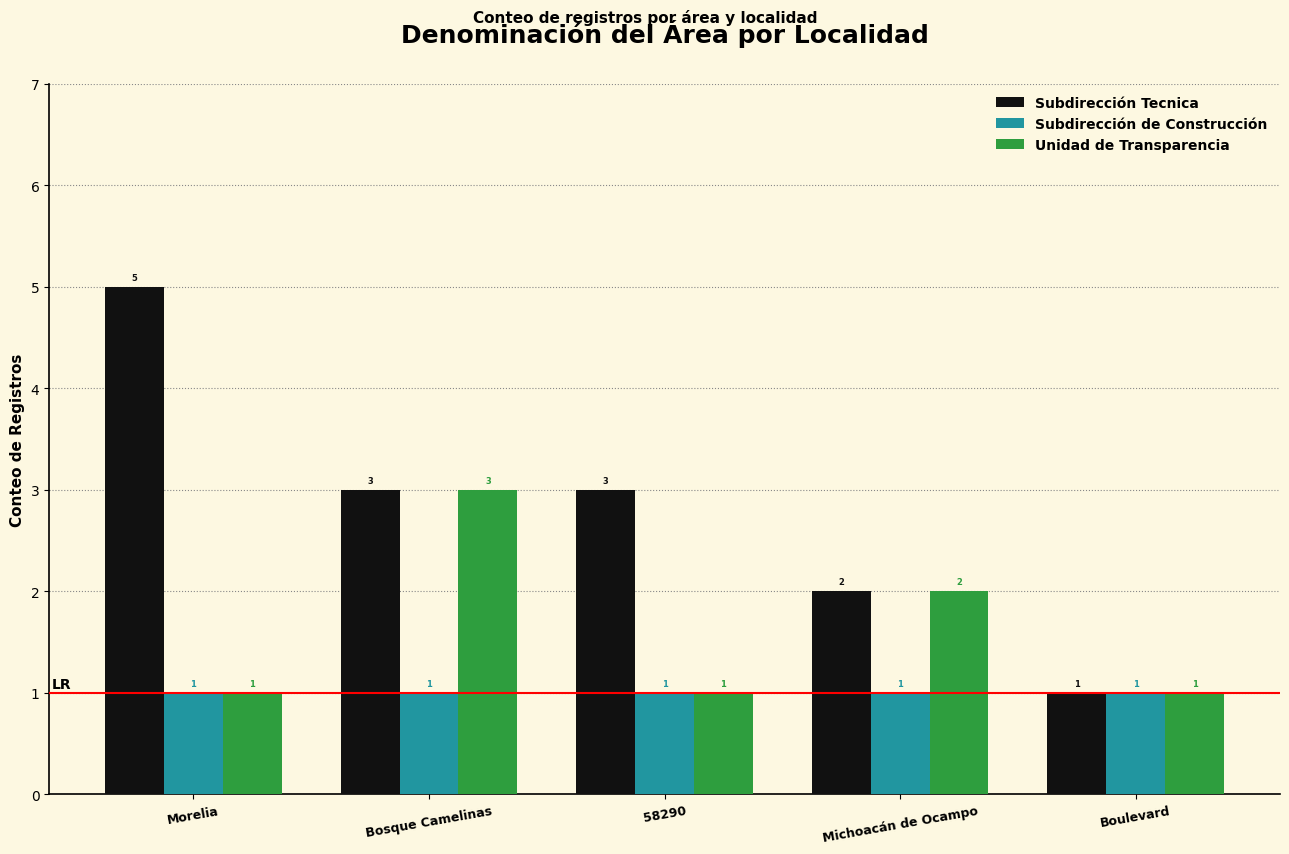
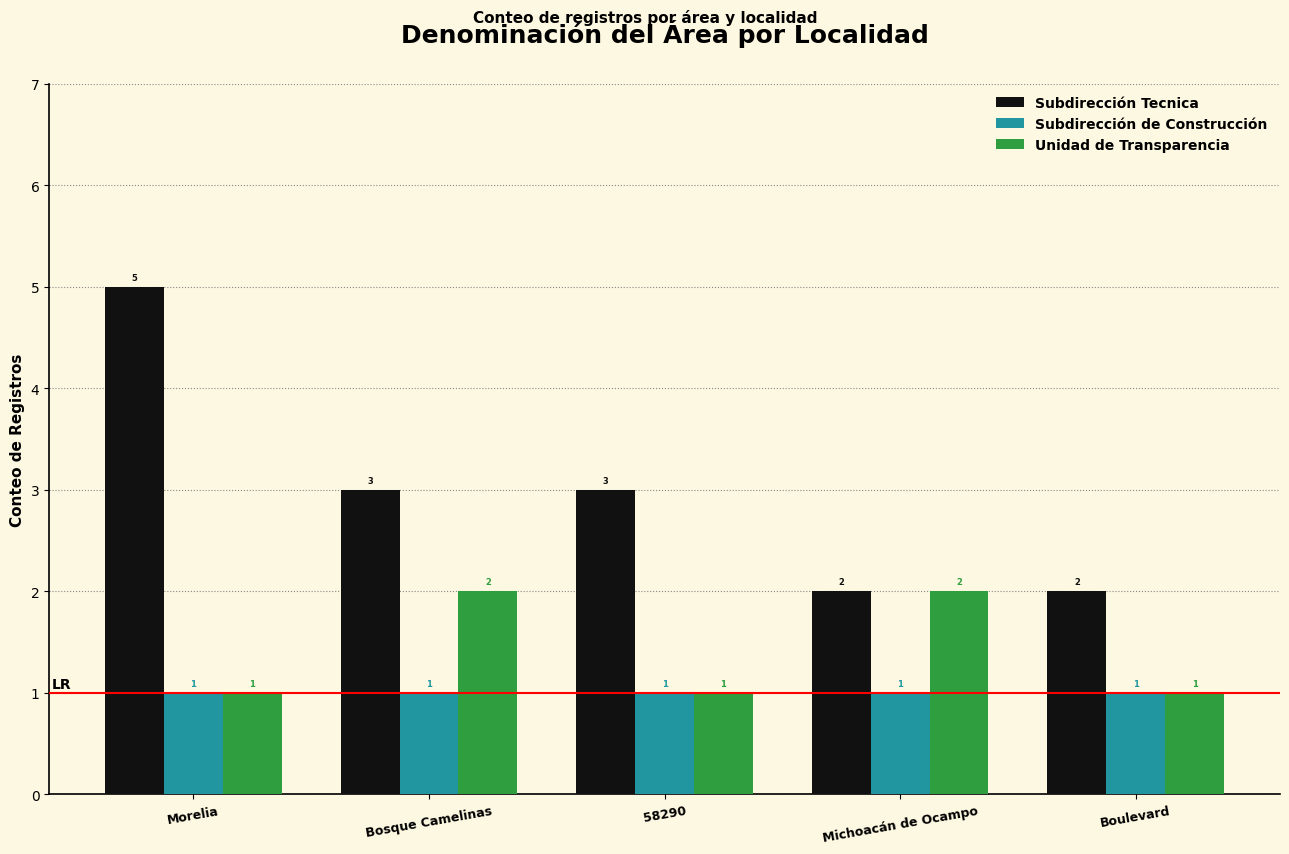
  {
    "Subdirección Tecnica": {
      "Morelia": 5,
      "Bosque Camelinas": 3,
      "58290": 3,
      "Michoacán de Ocampo": 2,
-     "Boulevard": 1
+     "Boulevard": 2
    },
    "Subdirección de Construcción": {
      "Morelia": 1,
      "Bosque Camelinas": 1,
      "58290": 1,
      "Michoacán de Ocampo": 1,
      "Boulevard": 1
    },
    "Unidad de Transparencia": {
      "Morelia": 1,
-     "Bosque Camelinas": 3,
+     "Bosque Camelinas": 2,
      "58290": 1,
      "Michoacán de Ocampo": 2,
      "Boulevard": 1
    }
  }
